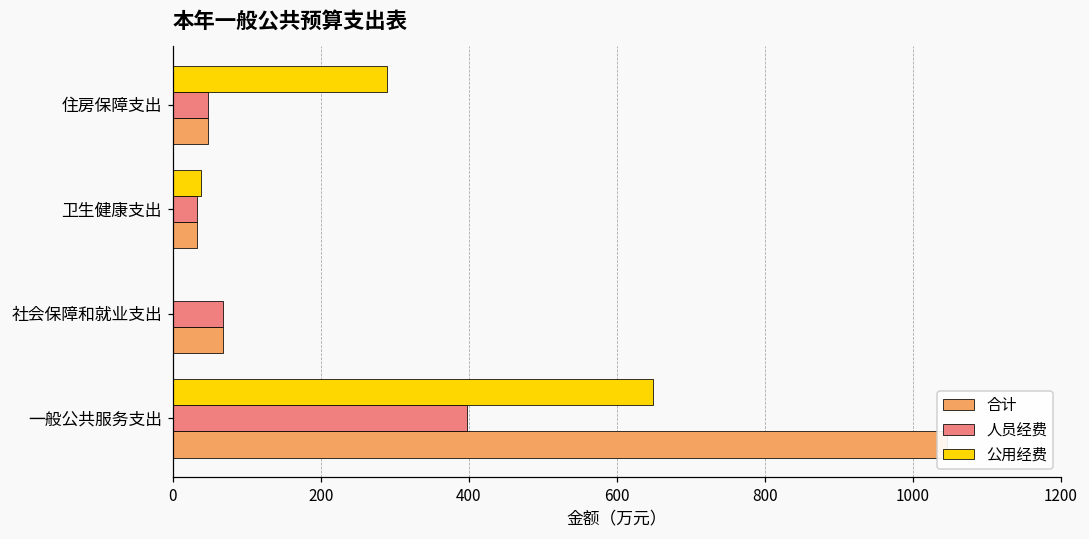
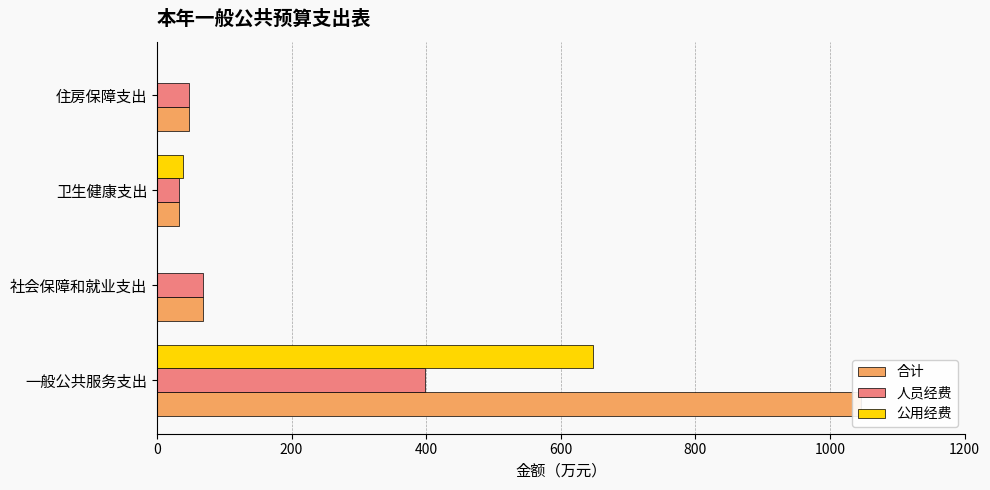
  {
    "公用经费": {
-     "住房保障支出": 290,
+     "住房保障支出": 0,
      "卫生健康支出": 40,
      "社会保障和就业支出": 0,
      "一般公共服务支出": 650
    }
  }
